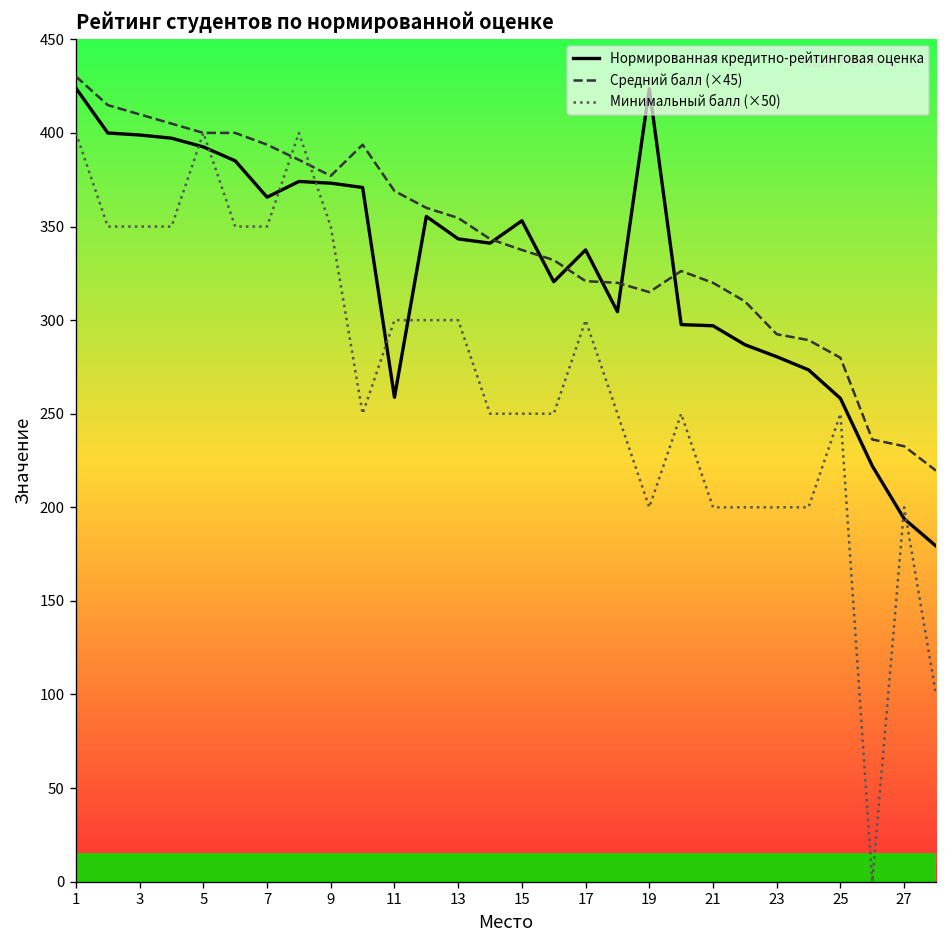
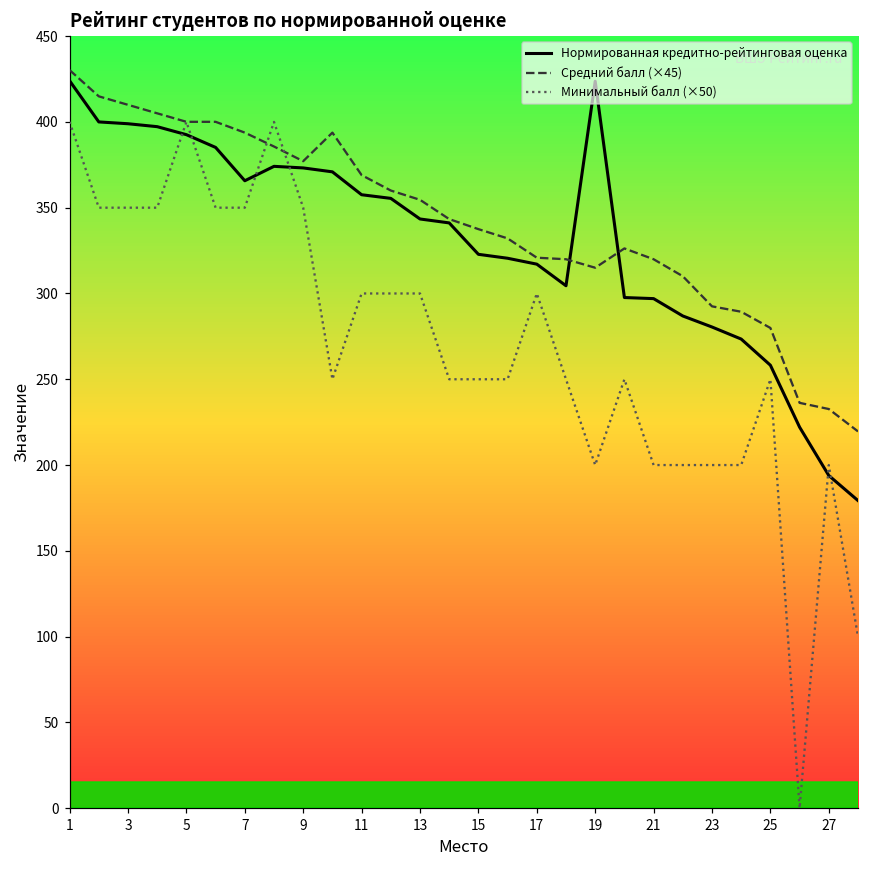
  {
    "Нормированная кредитно-рейтинговая оценка": {
      "1": 424,
      "3": 399,
      "5": 393,
      "7": 366,
      "9": 373,
-     "11": 259,
+     "11": 358,
      "13": 343,
-     "15": 353,
-     "17": 338,
+     "15": 323,
+     "17": 317,
      "21": 297,
      "23": 280,
      "25": 258,
      "27": 194
    }
  }
